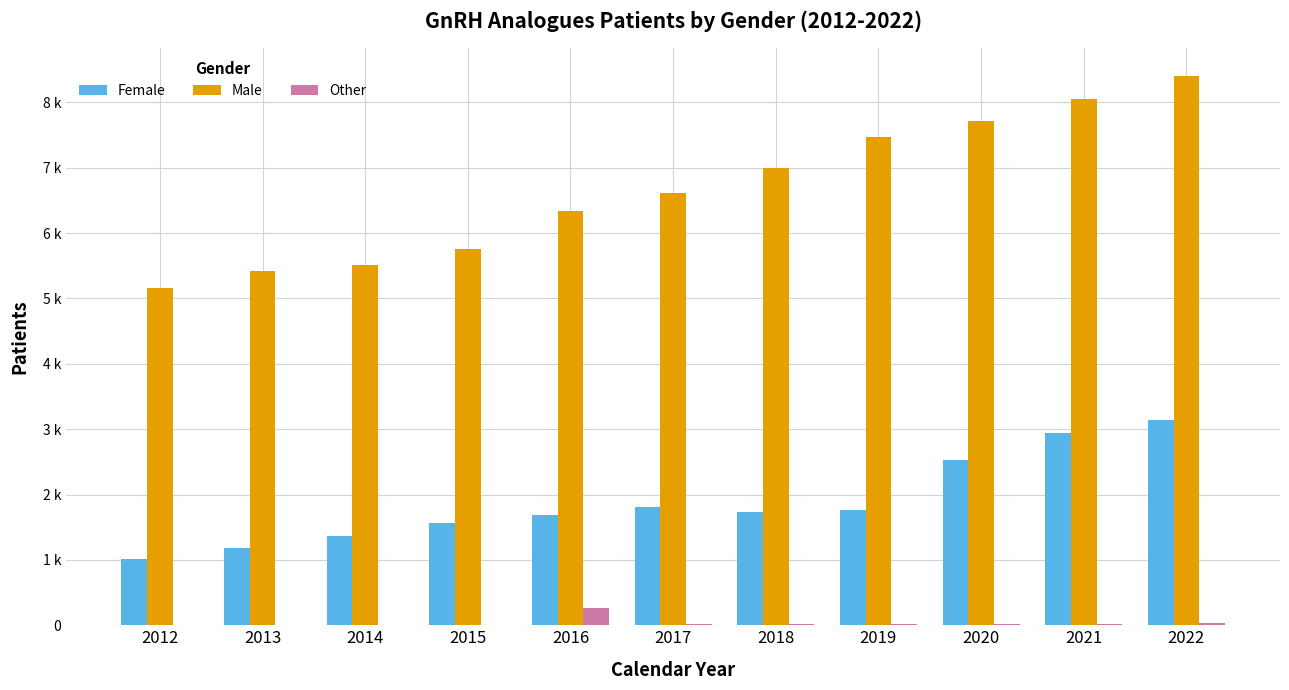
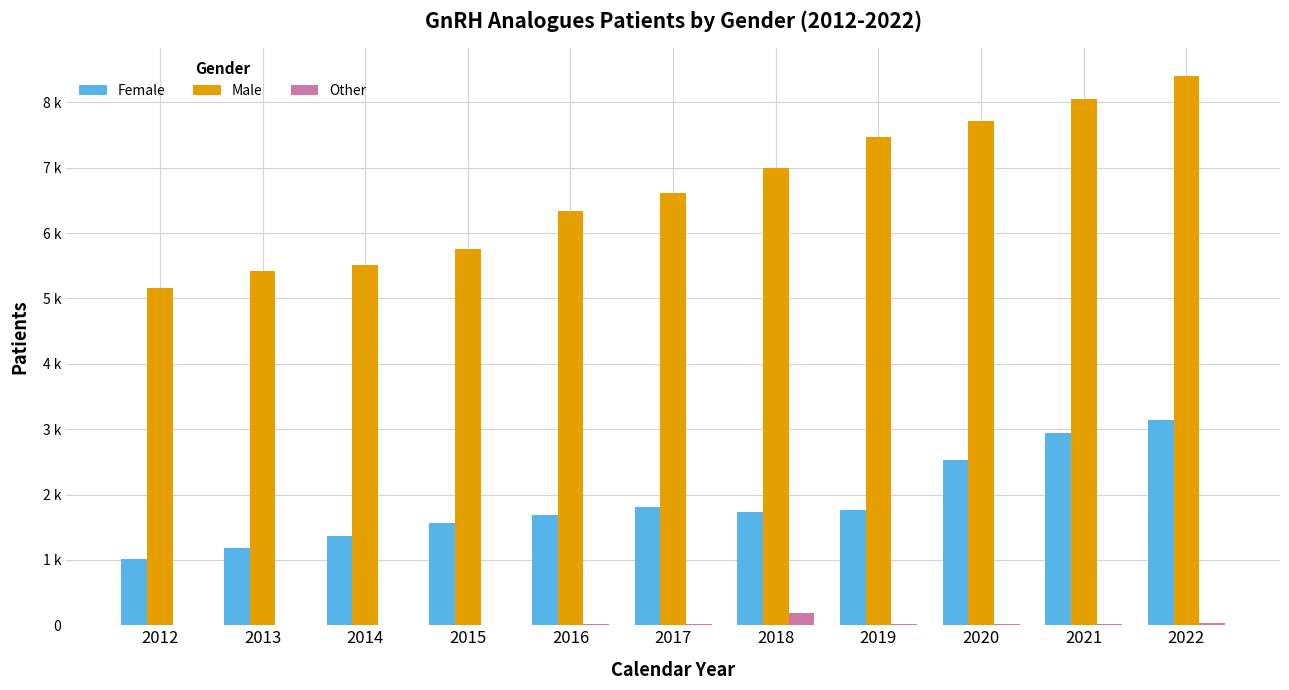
  {
    "Female": {
      "2012": 1000,
      "2013": 1200,
      "2014": 1400,
      "2015": 1600,
      "2016": 1700,
      "2017": 1800,
      "2018": 1700,
      "2019": 1800,
      "2020": 2500,
      "2021": 2900,
      "2022": 3100
    },
    "Male": {
      "2012": 5200,
      "2013": 5400,
      "2014": 5500,
      "2015": 5800,
      "2016": 6300,
      "2017": 6600,
      "2018": 7000,
      "2019": 7500,
      "2020": 7700,
      "2021": 8000,
      "2022": 8400
    },
    "Other": {
      "2012": 0,
-     "2016": 300,
-     "2018": 0
+     "2016": 0,
+     "2018": 200
    }
  }
